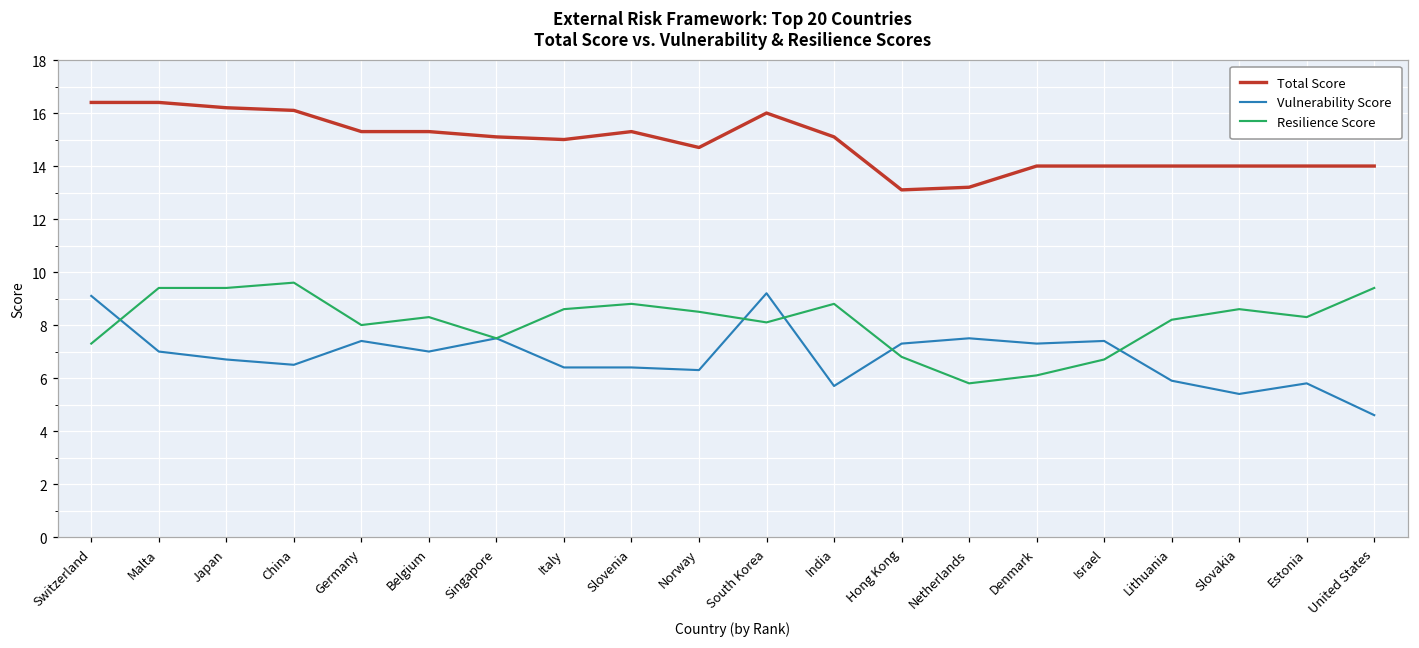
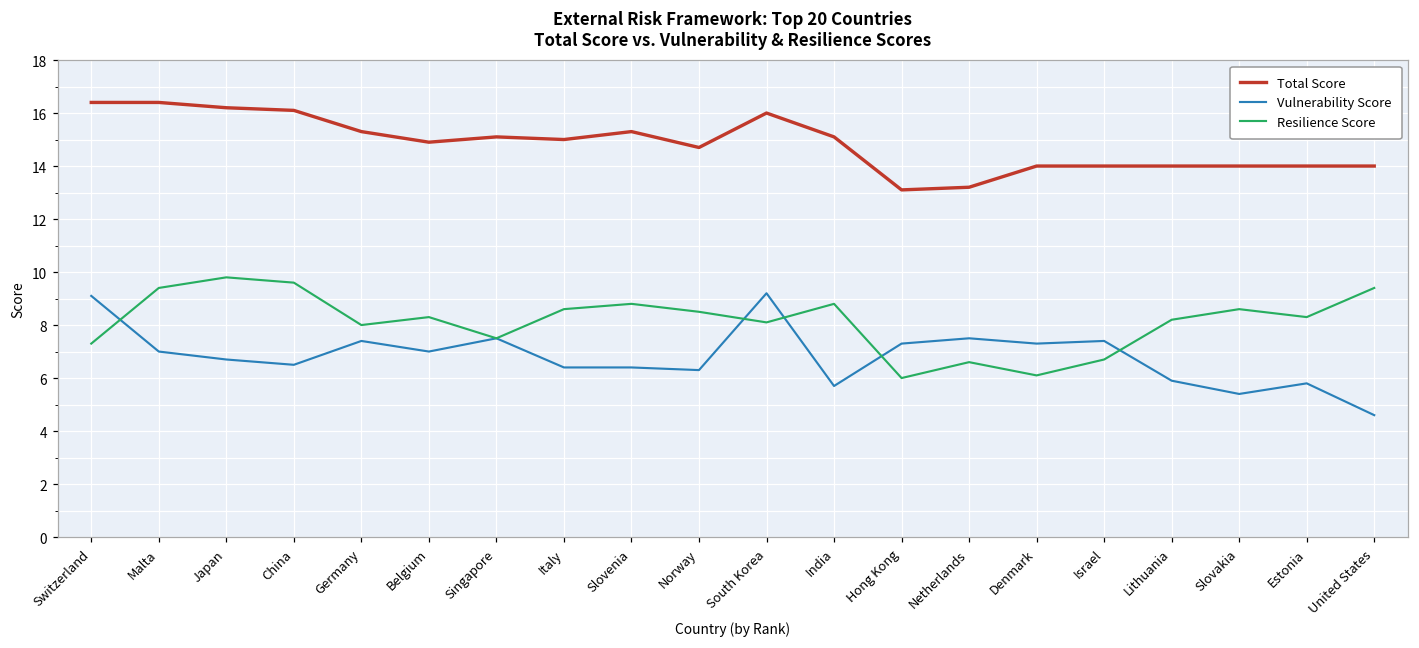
  {
    "Total Score": {
      "Switzerland": 16.4,
      "Malta": 16.4,
      "Japan": 16.2,
      "China": 16.1,
      "Germany": 15.3,
-     "Belgium": 15.3,
+     "Belgium": 14.9,
      "Singapore": 15.1,
      "Italy": 15.0,
      "Slovenia": 15.3,
      "Norway": 14.7,
      "South Korea": 16.0,
      "India": 15.1,
      "Hong Kong": 13.1,
      "Netherlands": 13.2,
      "Denmark": 14.0,
      "Israel": 14.0,
      "Lithuania": 14.0,
      "Slovakia": 14.0,
      "Estonia": 14.0,
      "United States": 14.0
    },
    "Vulnerability Score": {
      "Switzerland": 9.1,
      "Malta": 7.0,
      "Japan": 6.7,
      "China": 6.5,
      "Germany": 7.4,
      "Belgium": 7.0,
      "Italy": 6.4,
      "Slovenia": 6.4,
      "Norway": 6.3,
      "South Korea": 9.2,
      "India": 5.7,
      "Hong Kong": 7.3,
      "Netherlands": 7.5,
      "Denmark": 7.3,
      "Israel": 7.4,
      "Lithuania": 5.9,
      "Slovakia": 5.4,
      "Estonia": 5.8,
      "United States": 4.6
    },
    "Resilience Score": {
      "Switzerland": 7.3,
      "Malta": 9.4,
-     "Japan": 9.4,
+     "Japan": 9.8,
      "China": 9.6,
      "Germany": 8.0,
      "Belgium": 8.3,
      "Italy": 8.6,
      "Slovenia": 8.8,
      "Norway": 8.5,
      "South Korea": 8.1,
      "India": 8.8,
-     "Hong Kong": 6.8,
-     "Netherlands": 5.8,
+     "Hong Kong": 6.0,
+     "Netherlands": 6.6,
      "Denmark": 6.1,
      "Israel": 6.7,
      "Lithuania": 8.2,
      "Slovakia": 8.6,
      "Estonia": 8.3,
      "United States": 9.4
    }
  }
